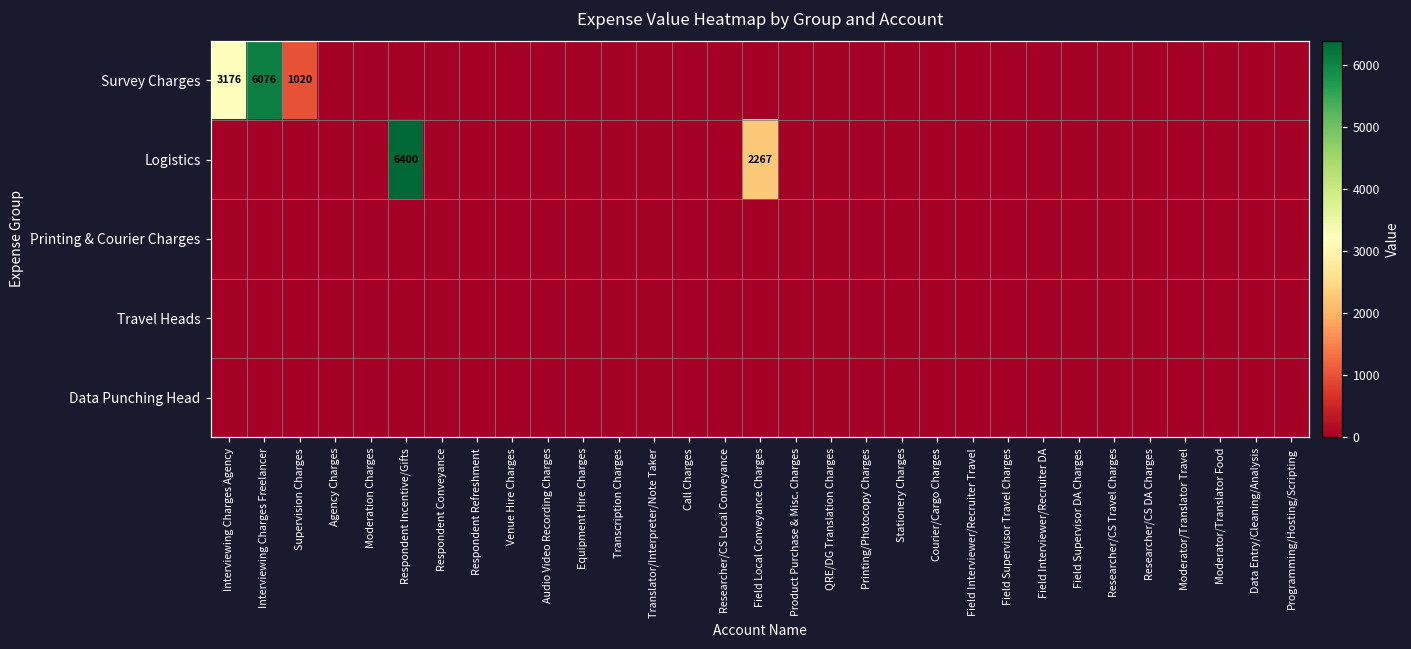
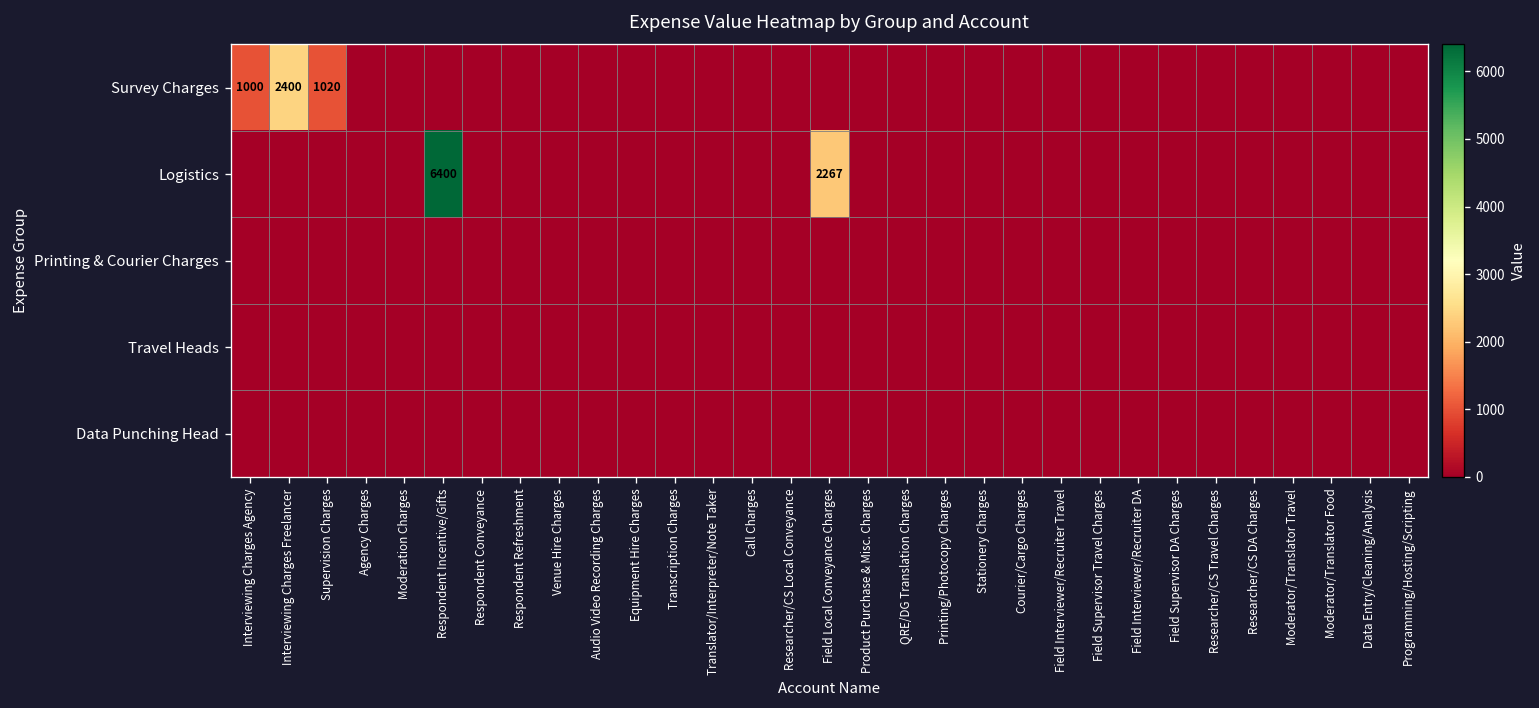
  {
    "Survey Charges": {
-     "Interviewing Charges Agency": 3176,
-     "Interviewing Charges Freelancer": 6076,
+     "Interviewing Charges Agency": 1000,
+     "Interviewing Charges Freelancer": 2400,
      "Supervision Charges": 1020
    },
    "Logistics": {
      "Respondent Incentive/Gifts": 6400,
      "Field Local Conveyance Charges": 2267
    }
  }
